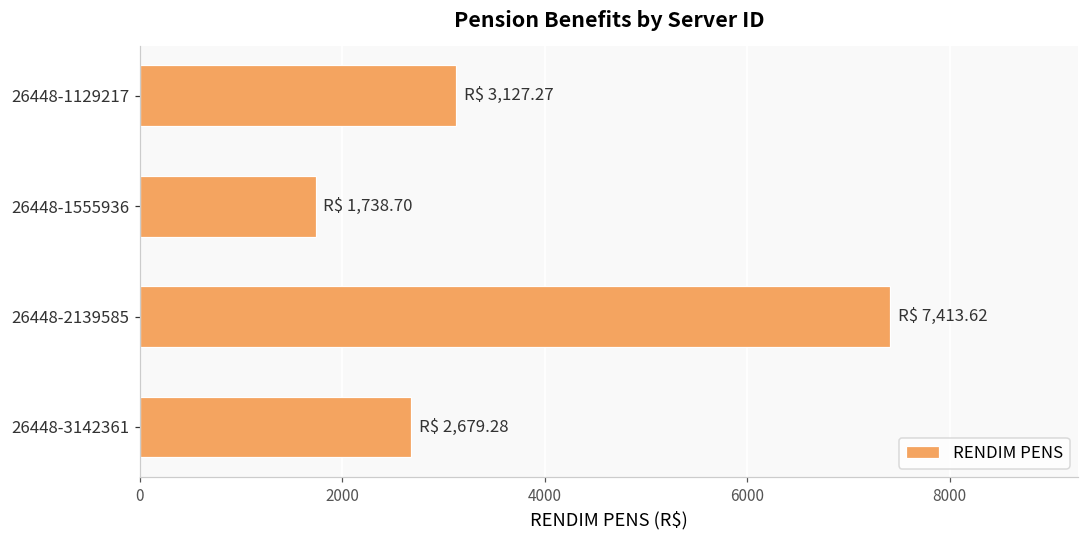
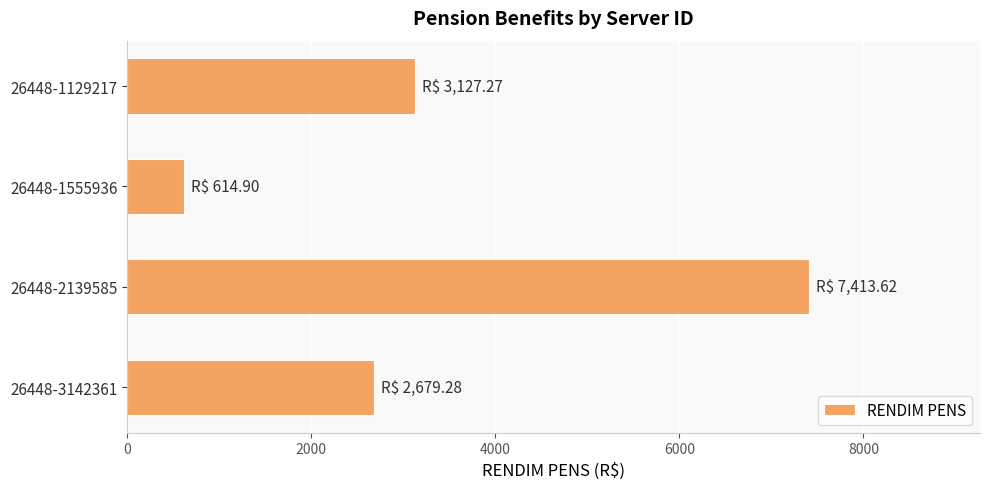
  {
    "26448-1129217": "3,127.27",
-   "26448-1555936": "1,738.70",
+   "26448-1555936": "614.90",
    "26448-2139585": "7,413.62",
    "26448-3142361": "2,679.28"
  }
